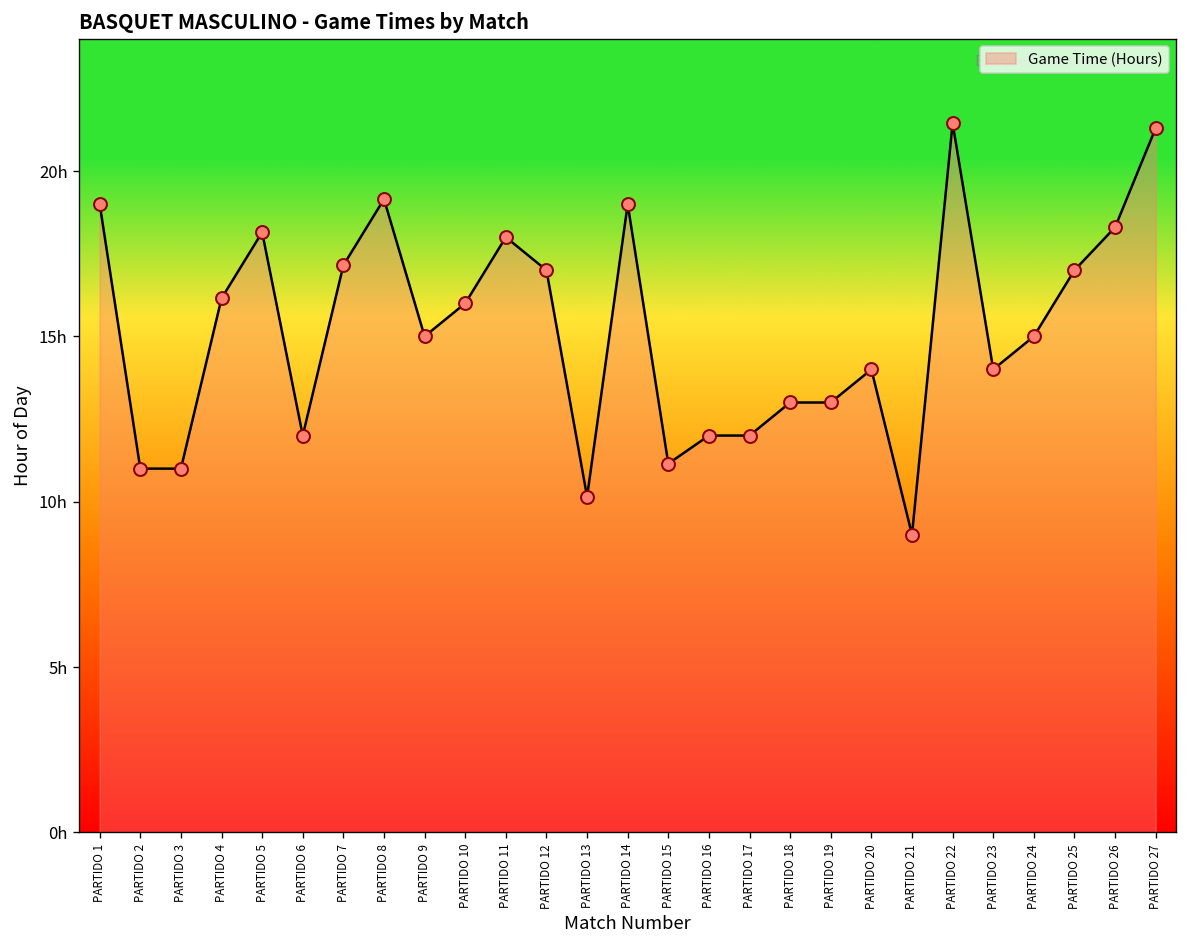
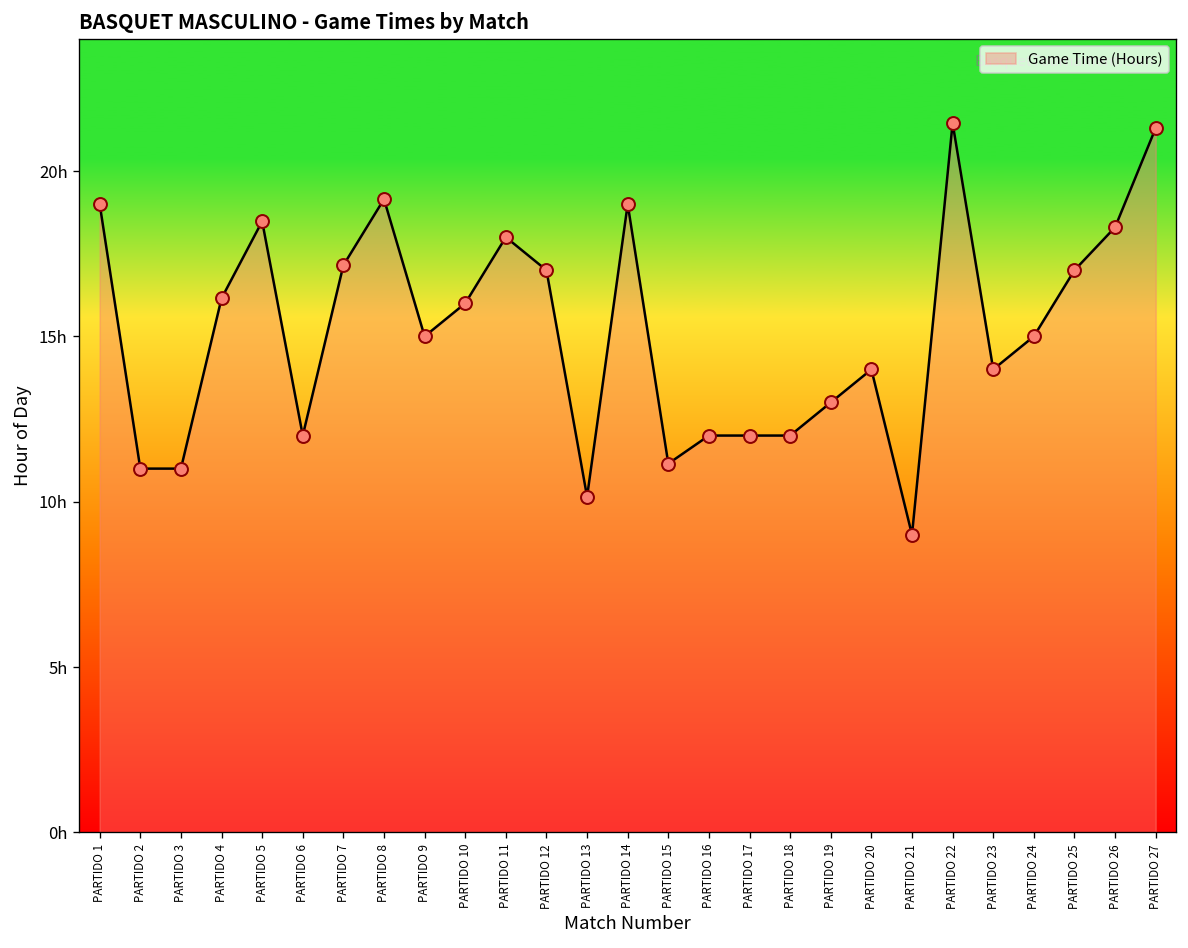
  {
    "PARTIDO 1": "19.0h",
    "PARTIDO 2": "11.0h",
    "PARTIDO 3": "11.0h",
    "PARTIDO 4": "16.2h",
-   "PARTIDO 5": "18.2h",
+   "PARTIDO 5": "18.5h",
    "PARTIDO 6": "12.0h",
    "PARTIDO 7": "17.2h",
    "PARTIDO 8": "19.2h",
    "PARTIDO 9": "15.0h",
    "PARTIDO 10": "16.0h",
    "PARTIDO 11": "18.0h",
    "PARTIDO 12": "17.0h",
    "PARTIDO 13": "10.2h",
    "PARTIDO 14": "19.0h",
    "PARTIDO 15": "11.2h",
    "PARTIDO 16": "12.0h",
    "PARTIDO 17": "12.0h",
-   "PARTIDO 18": "13h",
+   "PARTIDO 18": "12h",
    "PARTIDO 19": "13.0h",
    "PARTIDO 20": "14.0h",
    "PARTIDO 21": "9.0h",
    "PARTIDO 22": "21.5h",
    "PARTIDO 23": "14.0h",
    "PARTIDO 24": "15.0h",
    "PARTIDO 25": "17.0h",
    "PARTIDO 26": "18.3h",
    "PARTIDO 27": "21.3h"
  }
